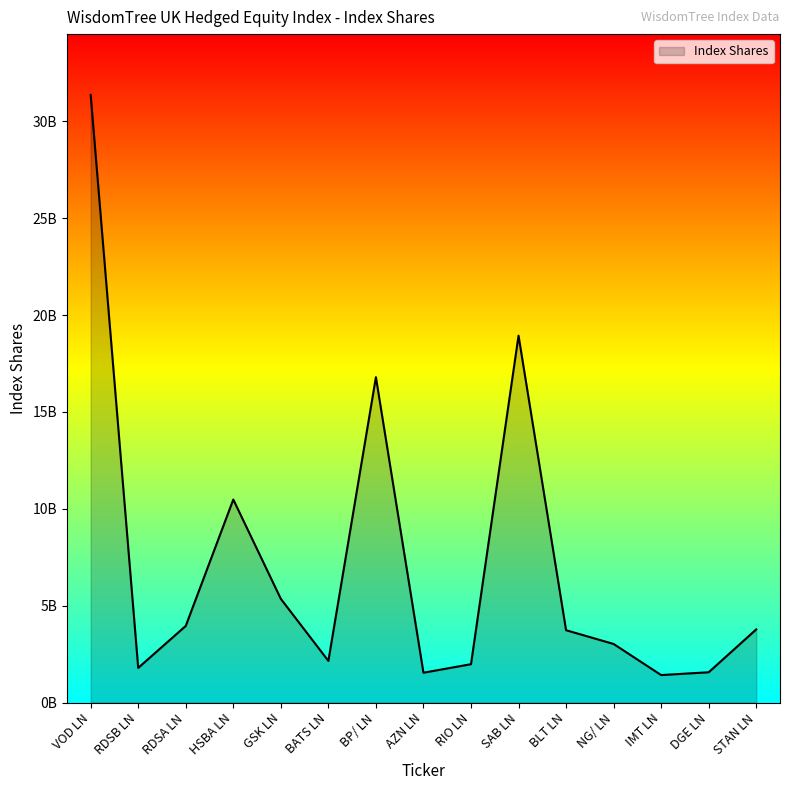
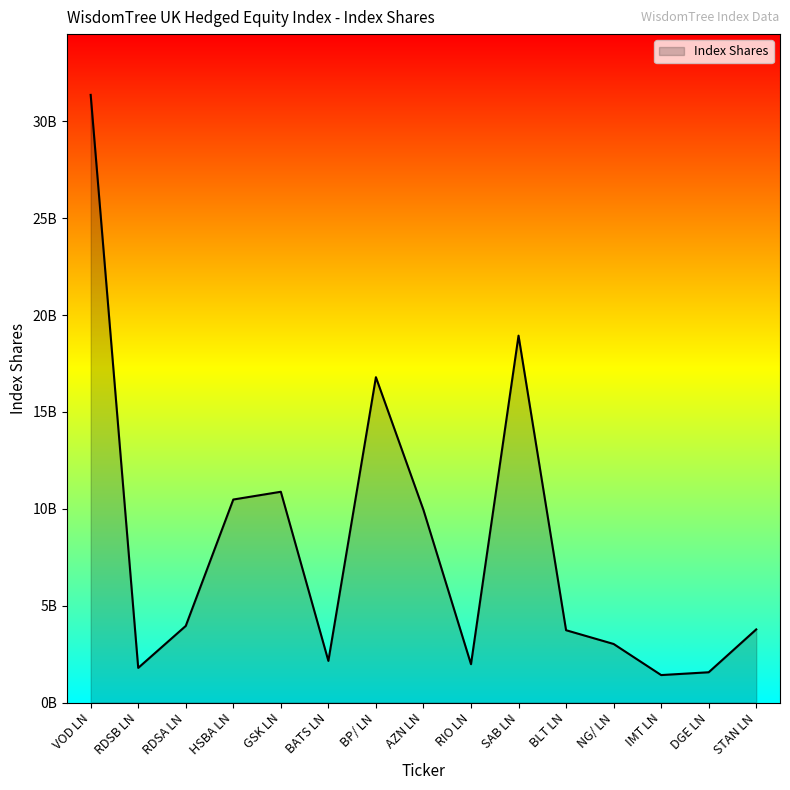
  {
    "VOD LN": 31400000000,
    "RDSB LN": 1800000000,
    "RDSA LN": 4000000000,
    "HSBA LN": 10500000000,
-   "GSK LN": 5400000000,
+   "GSK LN": 10900000000,
    "BATS LN": 2200000000,
    "BP/ LN": 16800000000,
-   "AZN LN": 1500000000,
+   "AZN LN": 9900000000,
    "RIO LN": 2000000000,
    "SAB LN": 18900000000,
    "BLT LN": 3700000000,
    "NG/ LN": 3000000000,
    "IMT LN": 1400000000,
    "DGE LN": 1600000000,
    "STAN LN": 3800000000
  }
